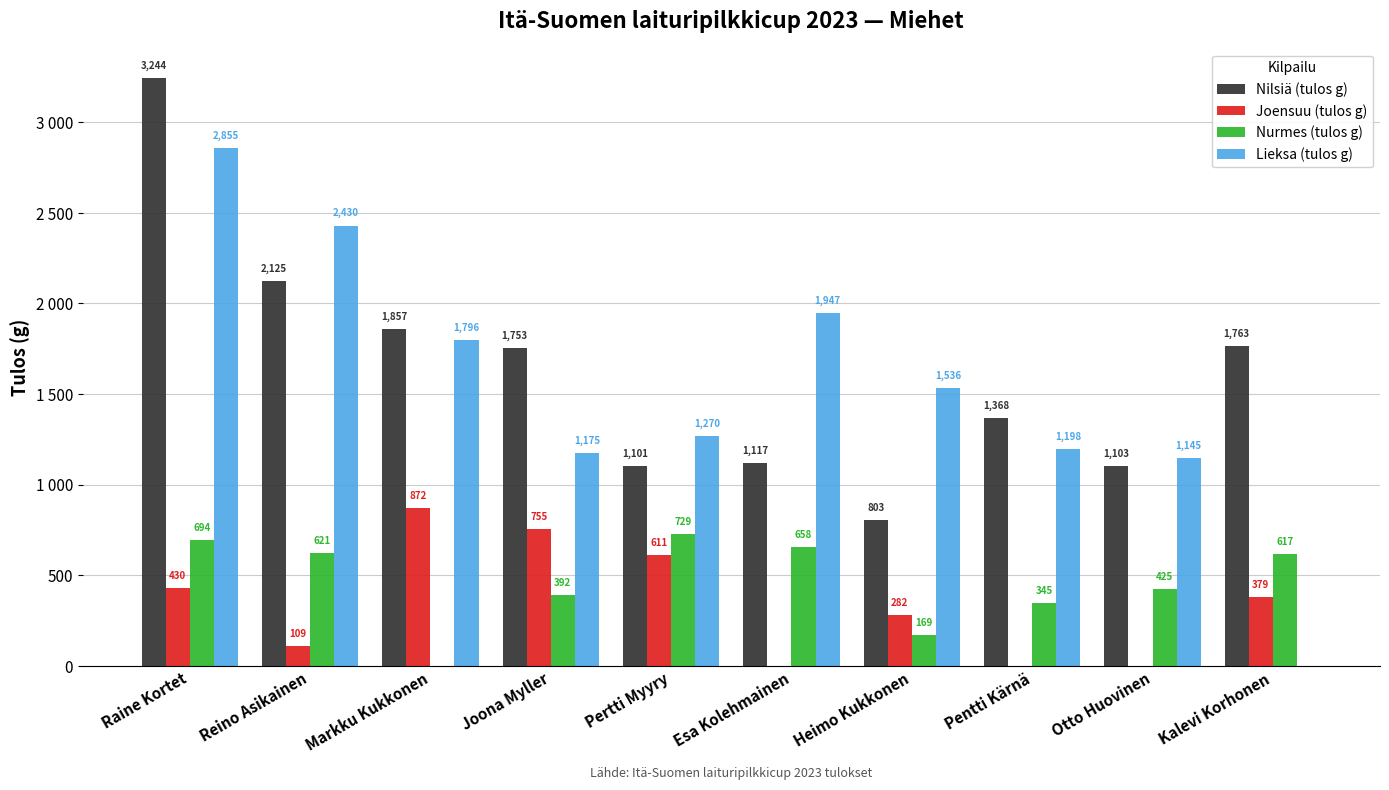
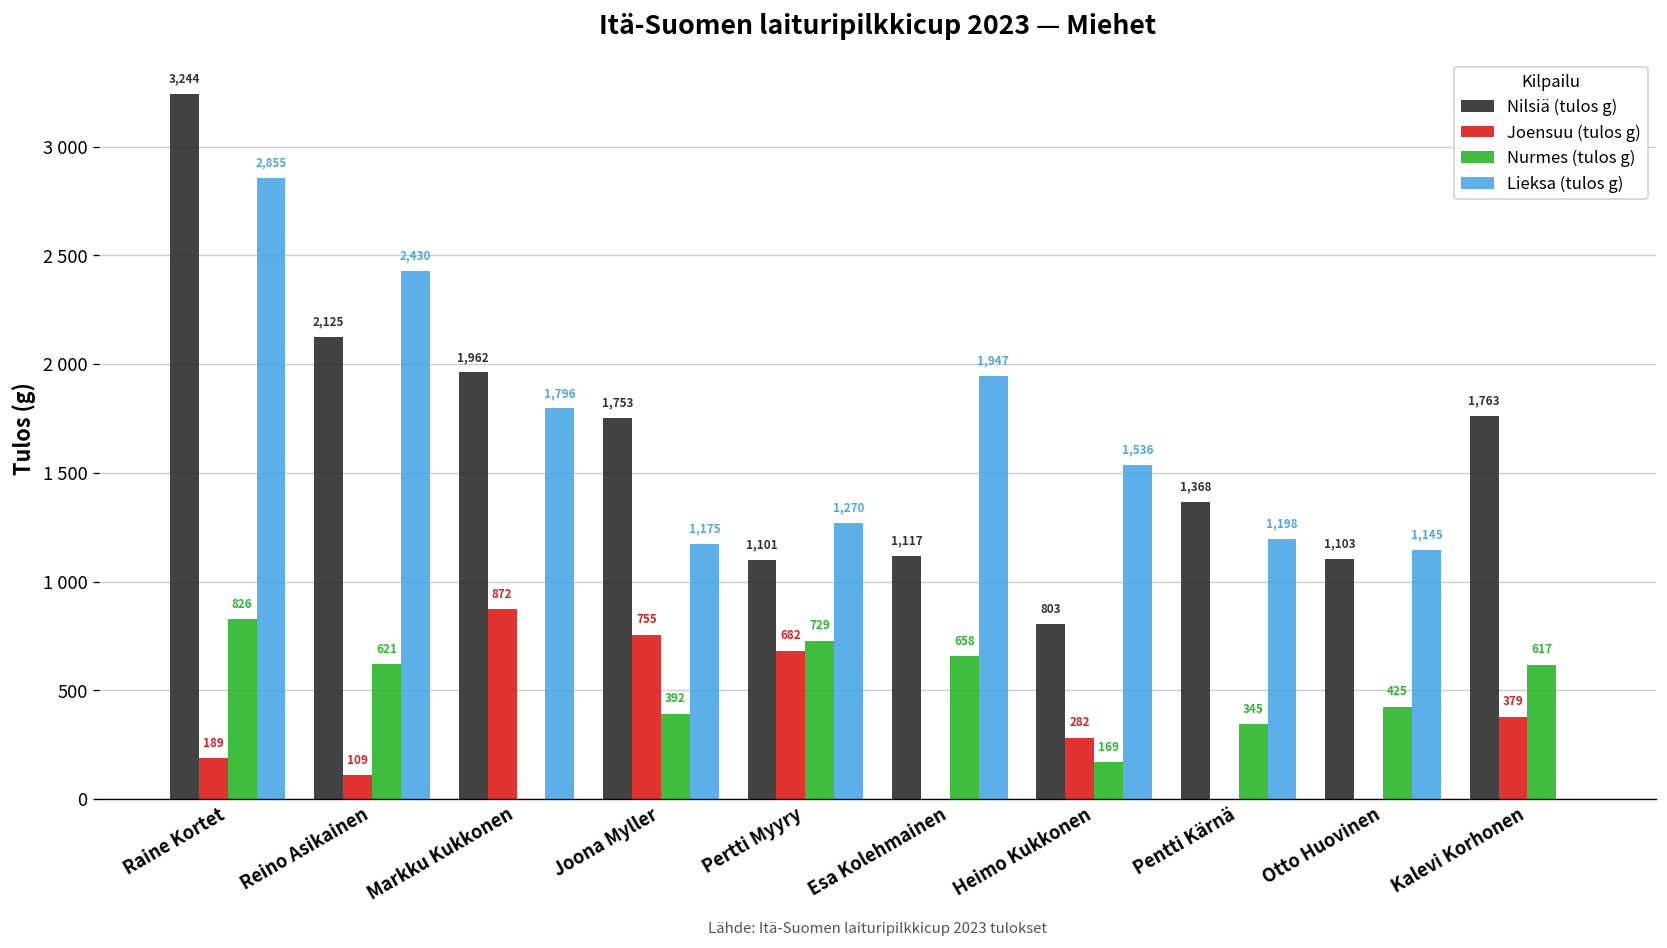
  {
    "Nilsiä (tulos g)": {
      "Raine Kortet": "3,244",
      "Reino Asikainen": "2,125",
-     "Markku Kukkonen": "1,857",
+     "Markku Kukkonen": "1,962",
      "Joona Myller": "1,753",
      "Pertti Myyry": "1,101",
      "Esa Kolehmainen": "1,117",
      "Heimo Kukkonen": "803",
      "Pentti Kärnä": "1,368",
      "Otto Huovinen": "1,103",
      "Kalevi Korhonen": "1,763"
    },
    "Joensuu (tulos g)": {
-     "Raine Kortet": "430",
+     "Raine Kortet": "189",
      "Reino Asikainen": "109",
      "Markku Kukkonen": "872",
      "Joona Myller": "755",
-     "Pertti Myyry": "611",
+     "Pertti Myyry": "682",
      "Heimo Kukkonen": "282",
      "Kalevi Korhonen": "379"
    },
    "Nurmes (tulos g)": {
-     "Raine Kortet": "694",
+     "Raine Kortet": "826",
      "Reino Asikainen": "621",
      "Joona Myller": "392",
      "Pertti Myyry": "729",
      "Esa Kolehmainen": "658",
      "Heimo Kukkonen": "169",
      "Pentti Kärnä": "345",
      "Otto Huovinen": "425",
      "Kalevi Korhonen": "617"
    },
    "Lieksa (tulos g)": {
      "Raine Kortet": "2,855",
      "Reino Asikainen": "2,430",
      "Markku Kukkonen": "1,796",
      "Joona Myller": "1,175",
      "Pertti Myyry": "1,270",
      "Esa Kolehmainen": "1,947",
      "Heimo Kukkonen": "1,536",
      "Pentti Kärnä": "1,198",
      "Otto Huovinen": "1,145"
    }
  }
